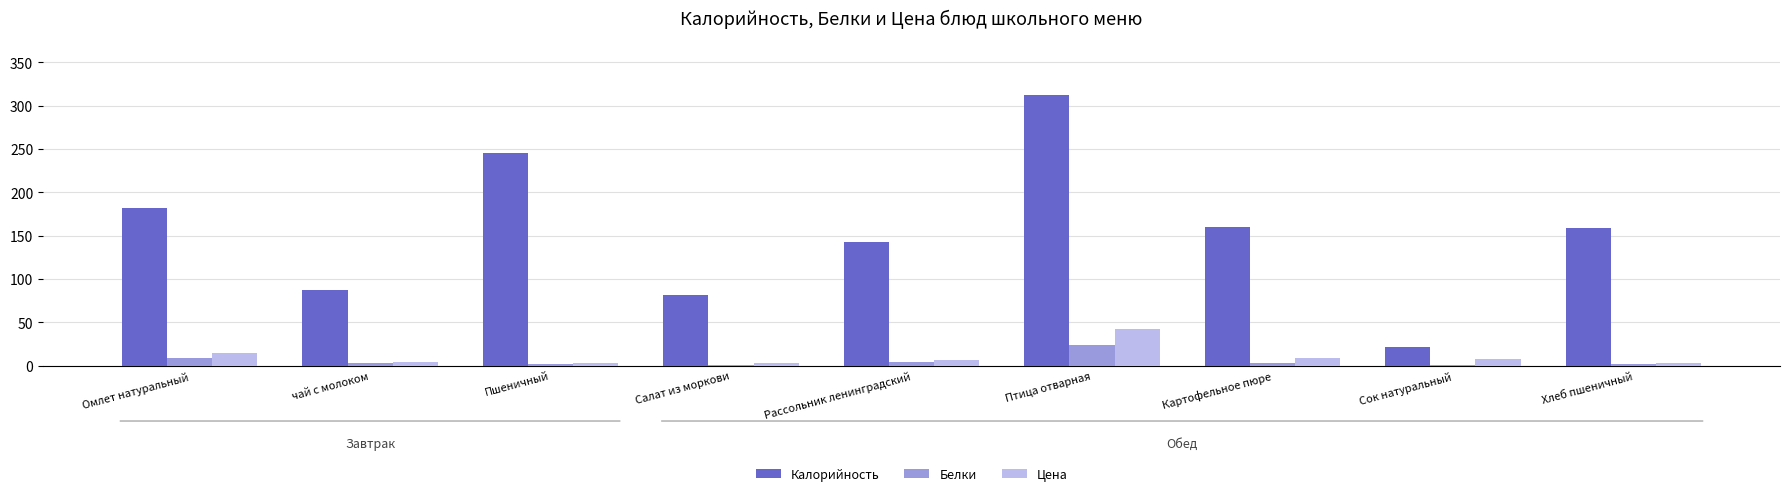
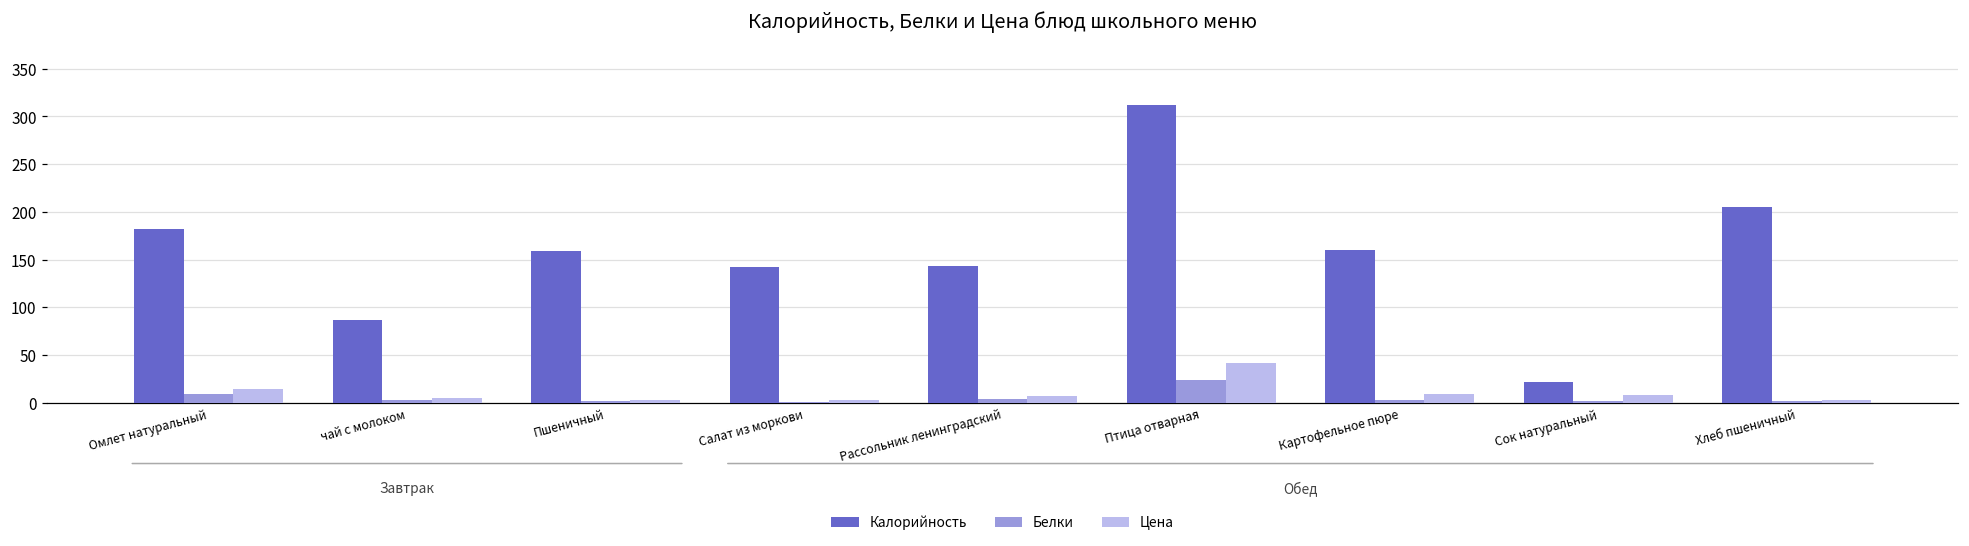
  {
    "Калорийность": {
      "Омлет натуральный": 180,
      "чай с молоком": 90,
-     "Пшеничный": 250,
-     "Салат из моркови": 80,
+     "Пшеничный": 160,
+     "Салат из моркови": 140,
      "Рассольник ленинградский": 140,
      "Птица отварная": 310,
      "Картофельное пюре": 160,
      "Сок натуральный": 20,
-     "Хлеб пшеничный": 160
+     "Хлеб пшеничный": 210
    }
  }
